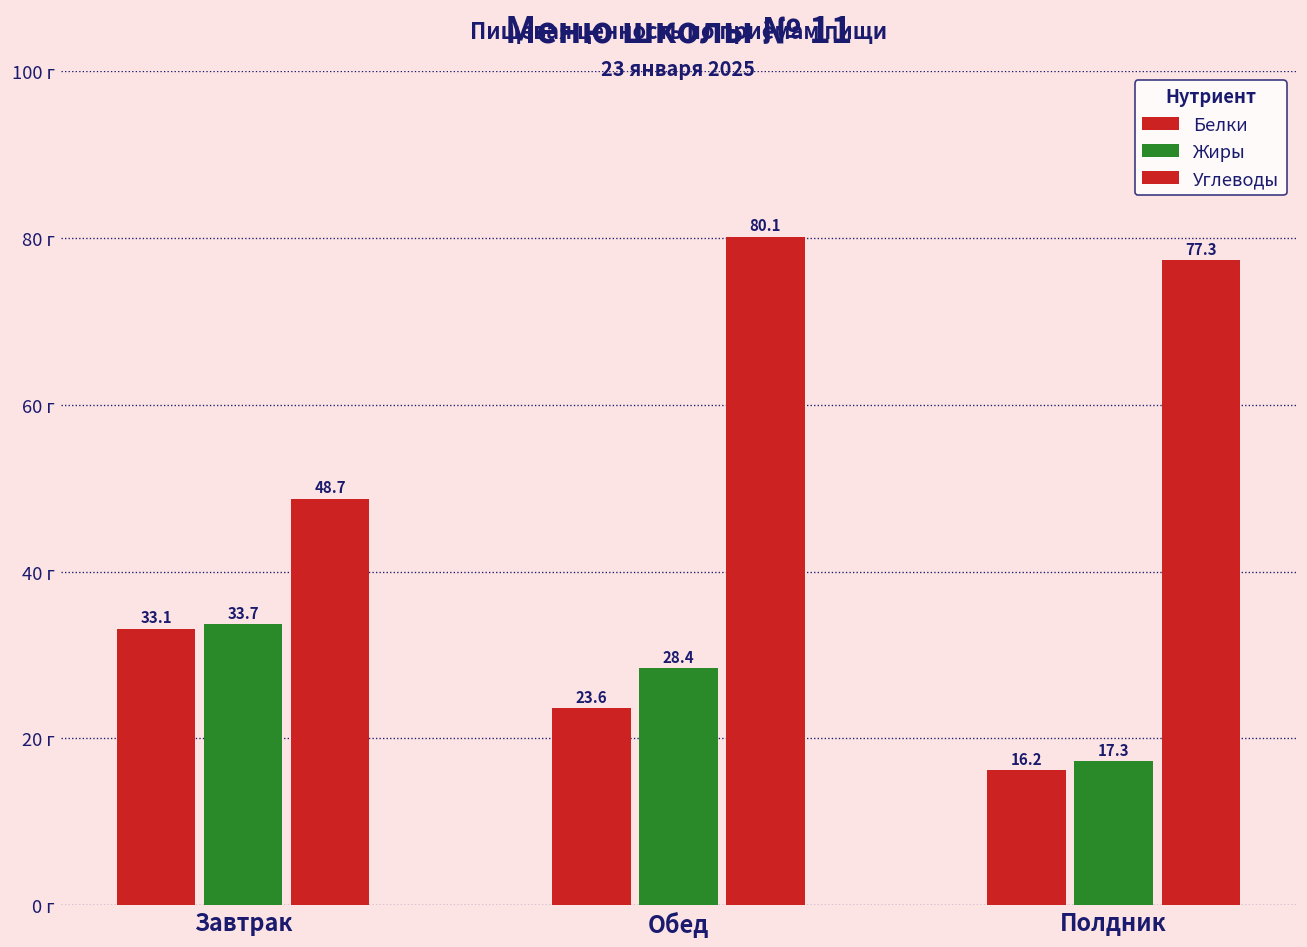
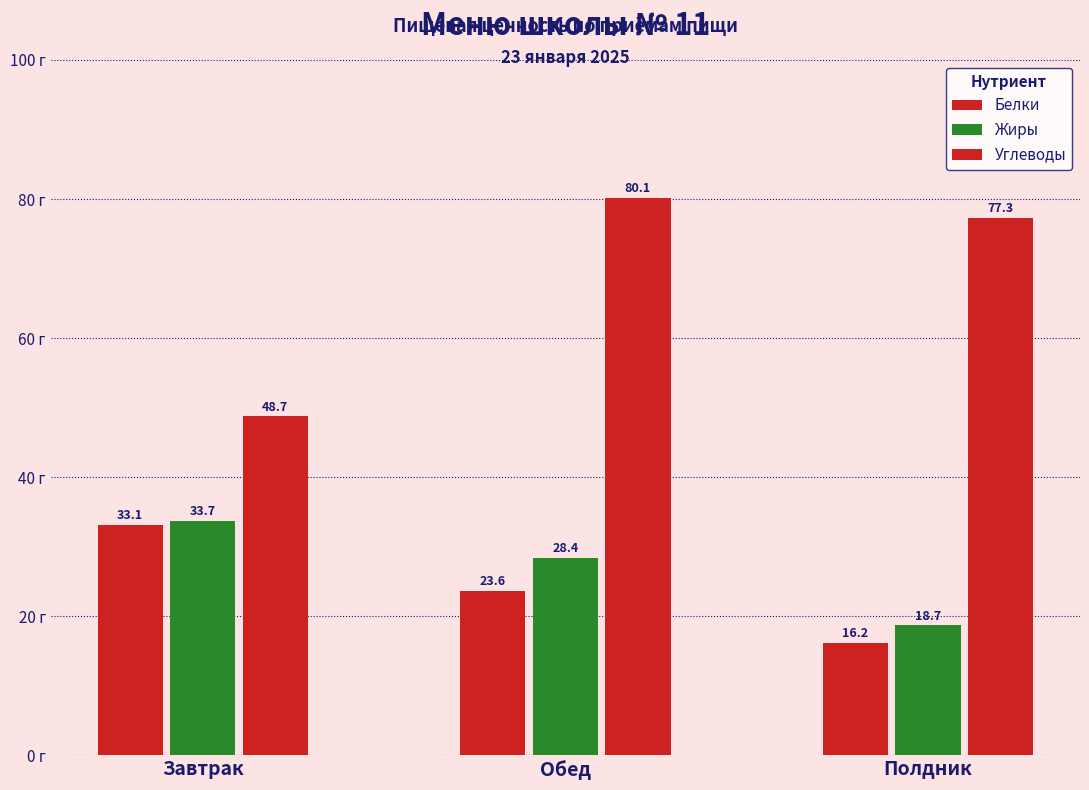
  {
    "Жиры": {
      "Завтрак": 33.7,
      "Обед": 28.4,
-     "Полдник": 17.3
+     "Полдник": 18.7
    }
  }
